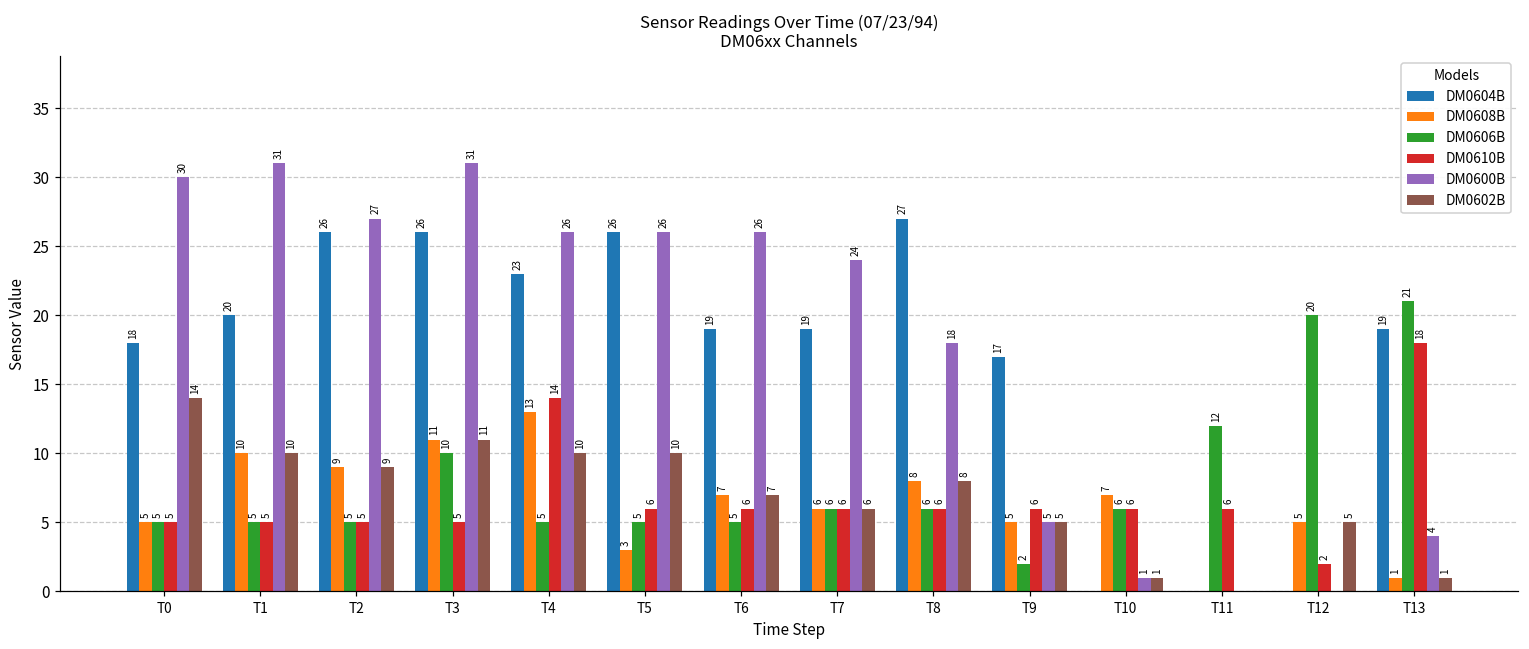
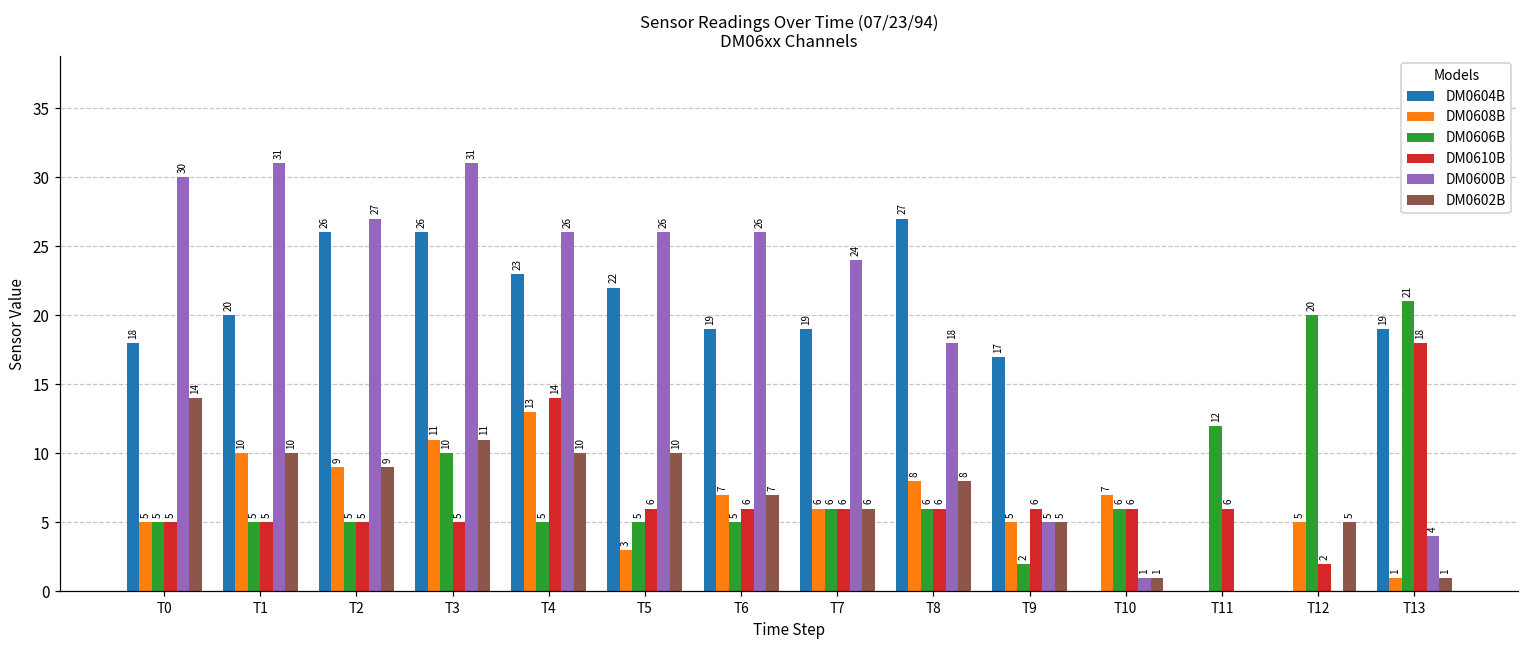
  {
    "DM0604B": {
      "T0": 18,
      "T1": 20,
      "T2": 26,
      "T3": 26,
      "T4": 23,
-     "T5": 26,
+     "T5": 22,
      "T6": 19,
      "T7": 19,
      "T8": 27,
      "T9": 17,
      "T13": 19
    },
    "DM0608B": {
      "T0": 5,
      "T1": 10,
      "T2": 9,
      "T3": 11,
      "T4": 13,
      "T5": 3,
      "T6": 7,
      "T7": 6,
      "T8": 8,
      "T9": 5,
      "T10": 7,
      "T12": 5,
      "T13": 1
    },
    "DM0606B": {
      "T0": 5,
      "T1": 5,
      "T2": 5,
      "T3": 10,
      "T4": 5,
      "T5": 5,
      "T6": 5,
      "T7": 6,
      "T8": 6,
      "T9": 2,
      "T10": 6,
      "T11": 12,
      "T12": 20,
      "T13": 21
    },
    "DM0610B": {
      "T0": 5,
      "T1": 5,
      "T2": 5,
      "T3": 5,
      "T4": 14,
      "T5": 6,
      "T6": 6,
      "T7": 6,
      "T8": 6,
      "T9": 6,
      "T10": 6,
      "T11": 6,
      "T12": 2,
      "T13": 18
    },
    "DM0600B": {
      "T0": 30,
      "T1": 31,
      "T2": 27,
      "T3": 31,
      "T4": 26,
      "T5": 26,
      "T6": 26,
      "T7": 24,
      "T8": 18,
      "T9": 5,
      "T10": 1,
      "T13": 4
    },
    "DM0602B": {
      "T0": 14,
      "T1": 10,
      "T2": 9,
      "T3": 11,
      "T4": 10,
      "T5": 10,
      "T6": 7,
      "T7": 6,
      "T8": 8,
      "T9": 5,
      "T10": 1,
      "T12": 5,
      "T13": 1
    }
  }
